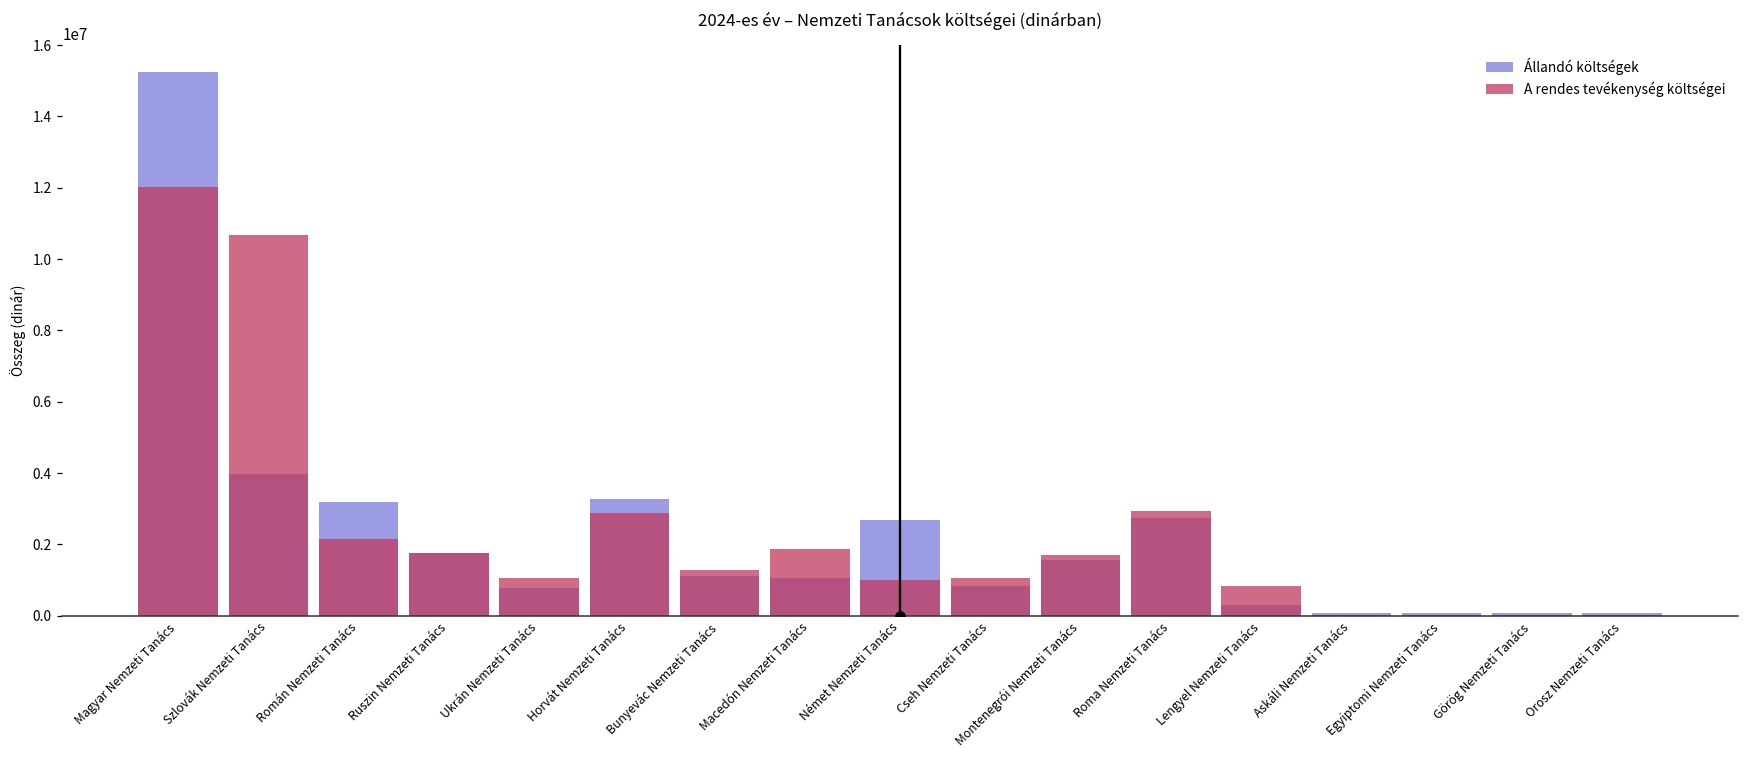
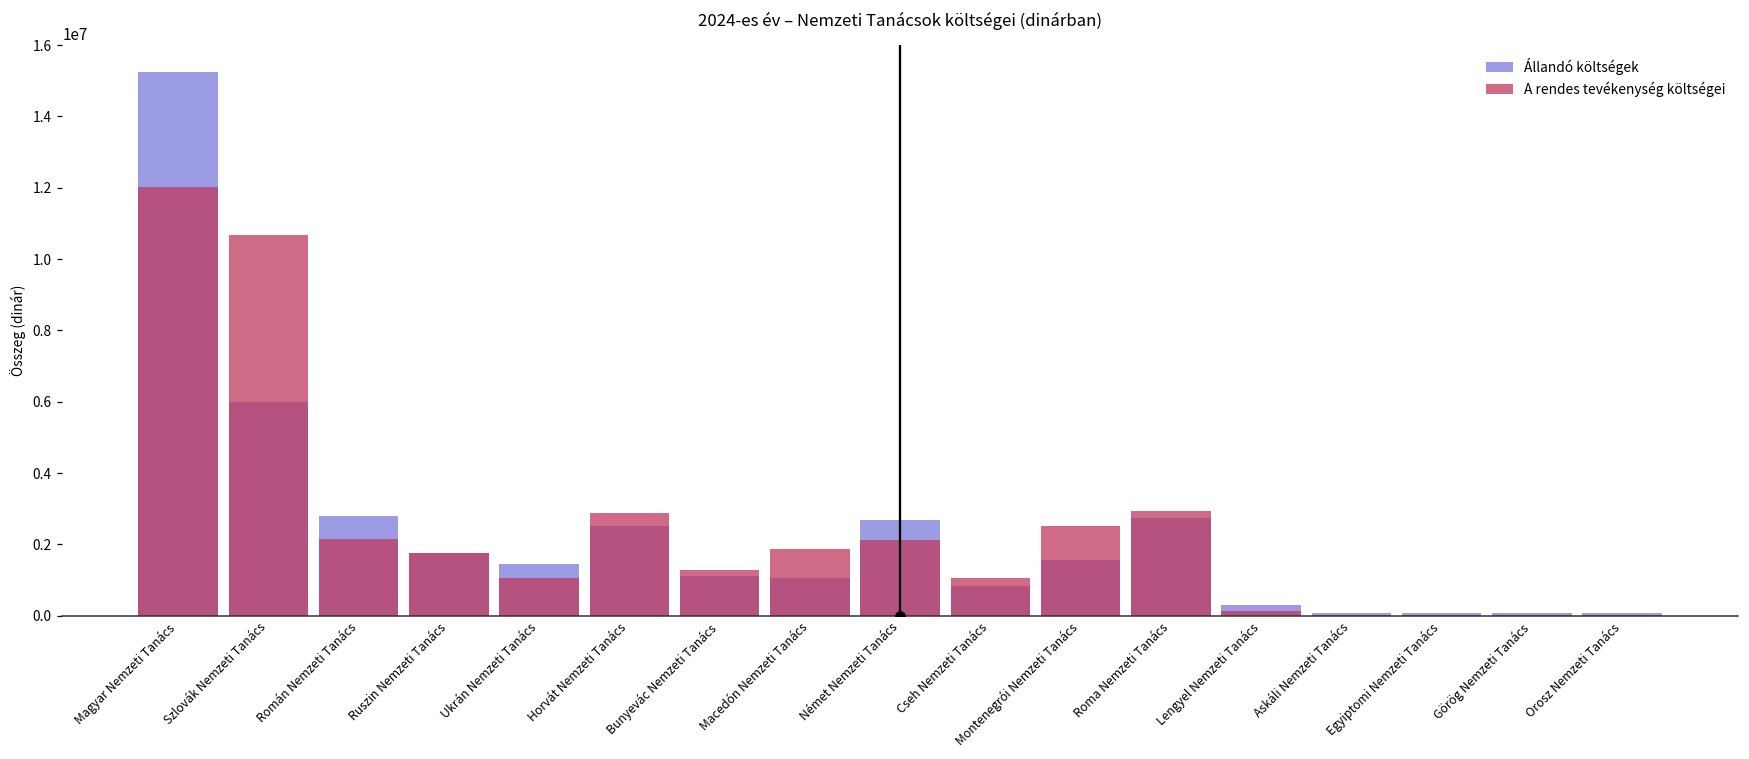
  {
    "Állandó költségek": {
      "Magyar Nemzeti Tanács": 15200000,
-     "Szlovák Nemzeti Tanács": 4000000,
-     "Román Nemzeti Tanács": 3200000,
+     "Szlovák Nemzeti Tanács": 6000000,
+     "Román Nemzeti Tanács": 2800000,
      "Ruszin Nemzeti Tanács": 1800000,
-     "Ukrán Nemzeti Tanács": 800000,
-     "Horvát Nemzeti Tanács": 3300000,
+     "Ukrán Nemzeti Tanács": 1400000,
+     "Horvát Nemzeti Tanács": 2500000,
      "Német Nemzeti Tanács": 2700000,
      "Askáli Nemzeti Tanács": 100000,
      "Egyiptomi Nemzeti Tanács": 100000,
      "Görög Nemzeti Tanács": 100000,
      "Orosz Nemzeti Tanács": 100000
    },
    "A rendes tevékenység költségei": {
      "Szlovák Nemzeti Tanács": 10700000,
      "Ruszin Nemzeti Tanács": 1800000,
      "Bunyevác Nemzeti Tanács": 1300000,
      "Macedón Nemzeti Tanács": 1900000,
-     "Német Nemzeti Tanács": 1000000,
+     "Német Nemzeti Tanács": 2100000,
      "Cseh Nemzeti Tanács": 1100000,
-     "Montenegrói Nemzeti Tanács": 1700000,
+     "Montenegrói Nemzeti Tanács": 2500000,
      "Roma Nemzeti Tanács": 2900000,
-     "Lengyel Nemzeti Tanács": 800000
+     "Lengyel Nemzeti Tanács": 100000
    }
  }
